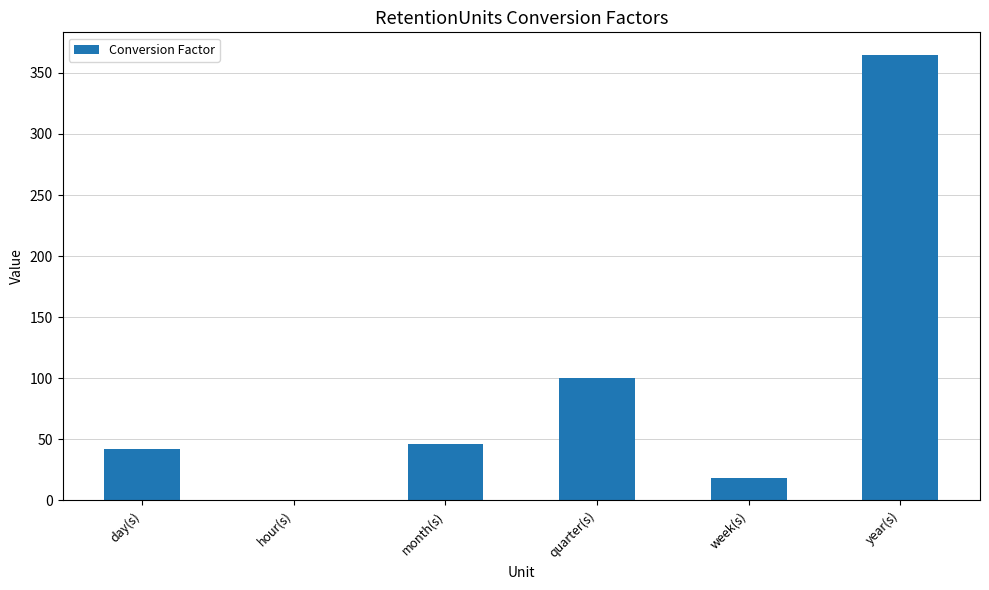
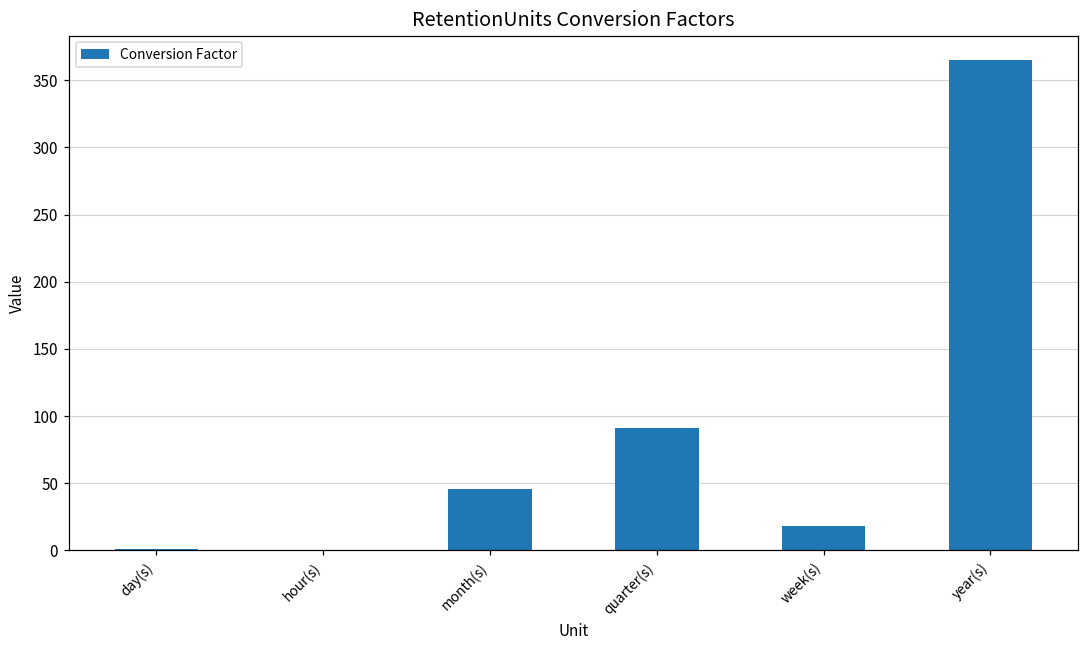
  {
-   "day(s)": 42,
+   "day(s)": 1,
    "month(s)": 46,
-   "quarter(s)": 100,
+   "quarter(s)": 91,
    "week(s)": 18,
    "year(s)": 365
  }
